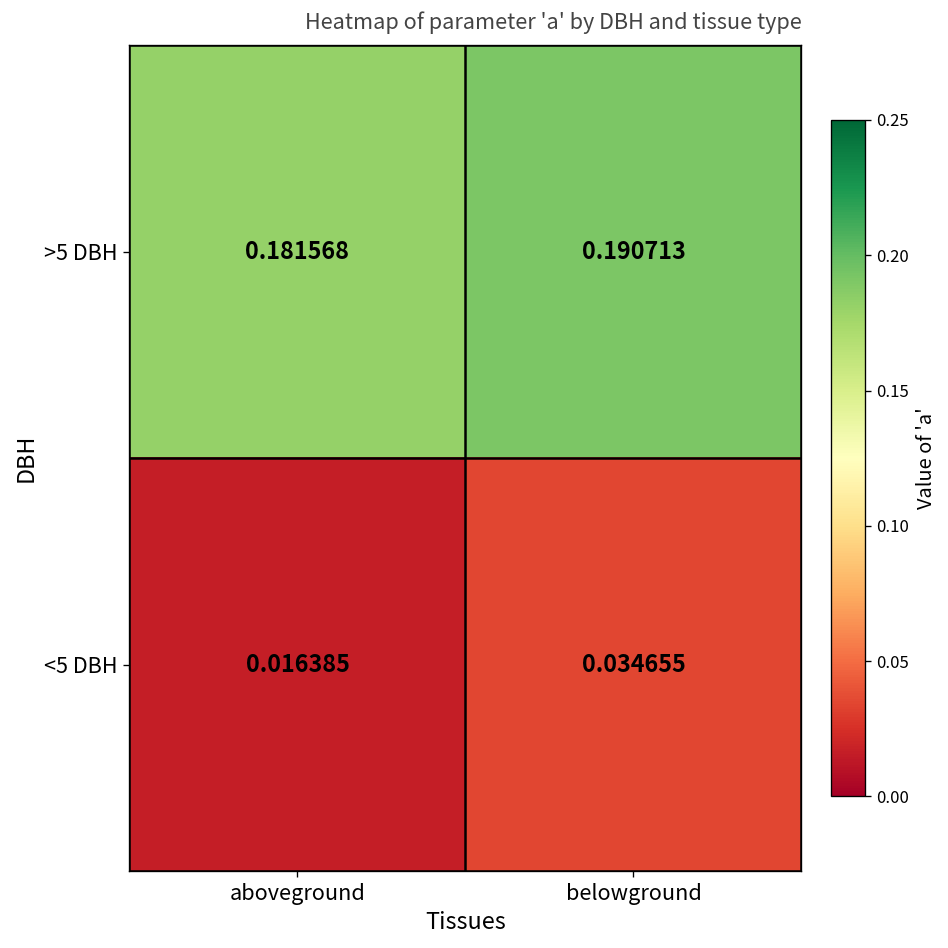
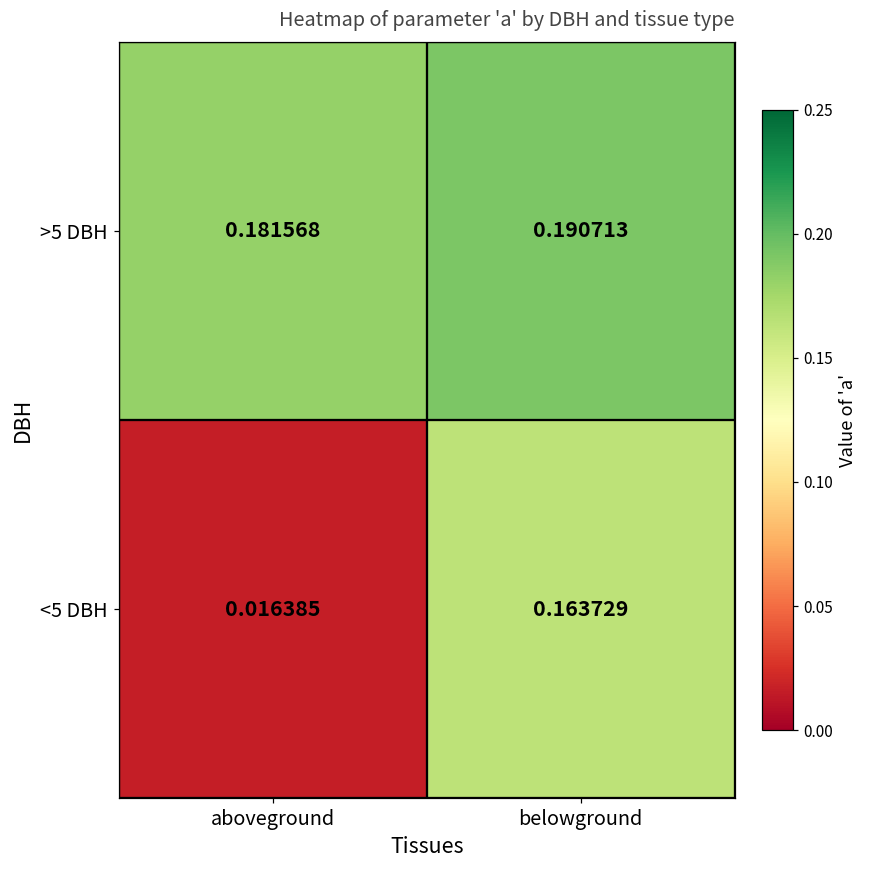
  {
    ">5 DBH": {
      "aboveground": 0.181568,
      "belowground": 0.190713
    },
    "<5 DBH": {
      "aboveground": 0.016385,
-     "belowground": 0.034655
+     "belowground": 0.163729
    }
  }
